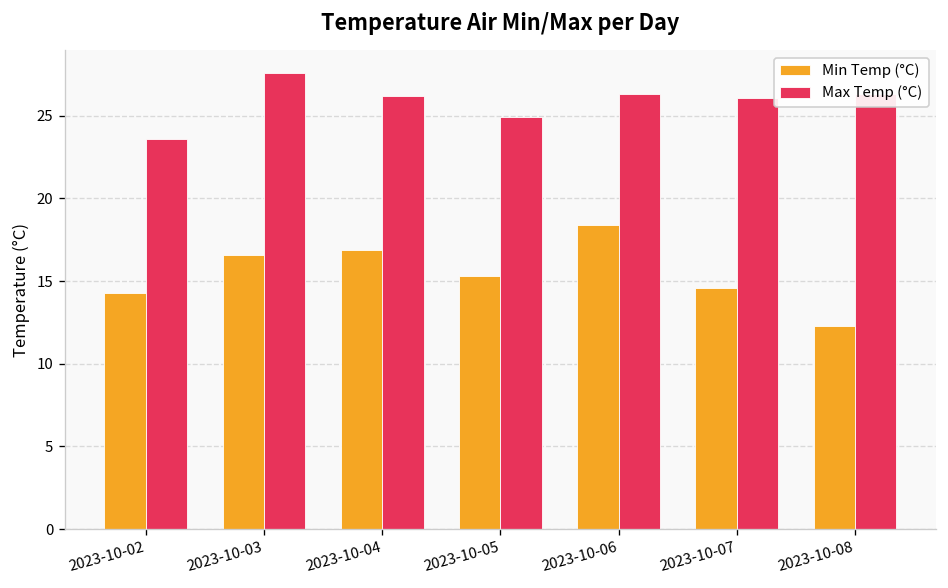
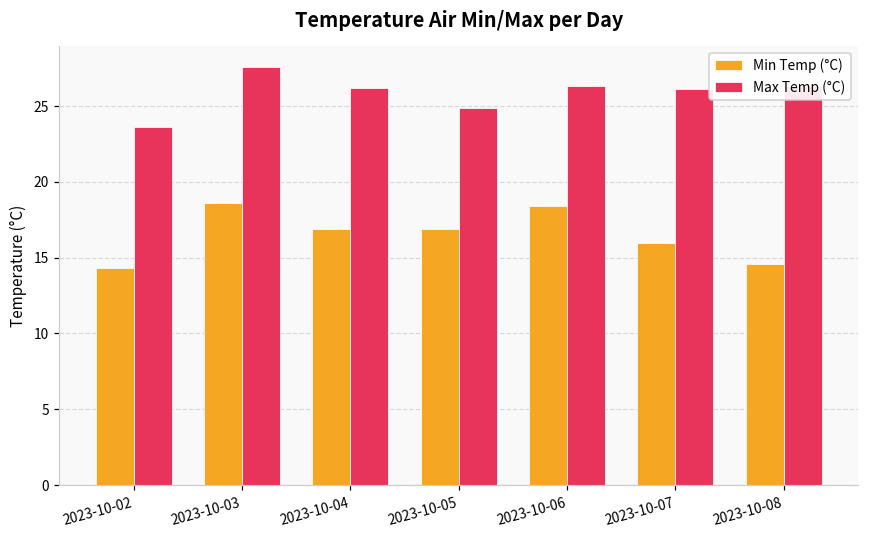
  {
    "Min Temp (°C)": {
      "2023-10-02": 14.3,
-     "2023-10-03": 16.6,
+     "2023-10-03": 18.6,
      "2023-10-04": 16.9,
-     "2023-10-05": 15.3,
+     "2023-10-05": 16.9,
      "2023-10-06": 18.4,
-     "2023-10-07": 14.6,
-     "2023-10-08": 12.3
+     "2023-10-07": 16.0,
+     "2023-10-08": 14.6
    },
    "Max Temp (°C)": {
      "2023-10-02": 23.6,
      "2023-10-03": 27.6,
      "2023-10-04": 26.2,
      "2023-10-05": 24.9,
      "2023-10-06": 26.3,
      "2023-10-07": 26.1
    }
  }
